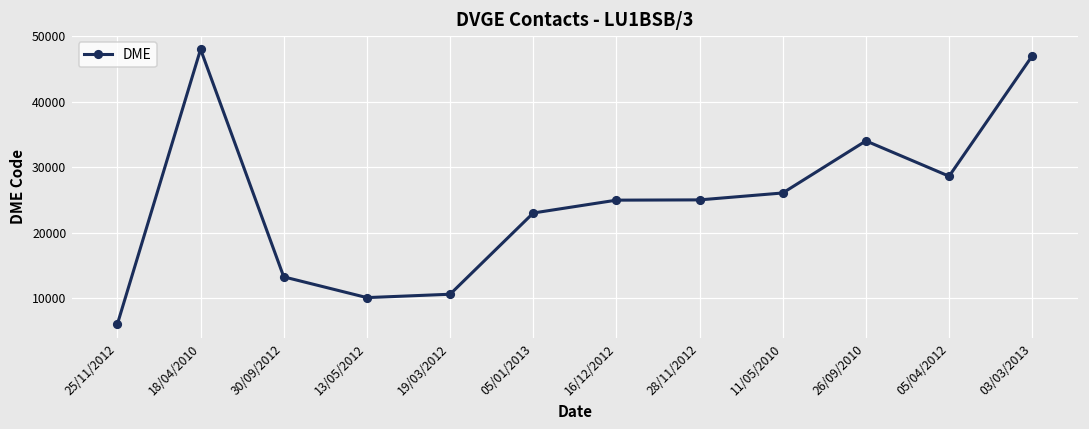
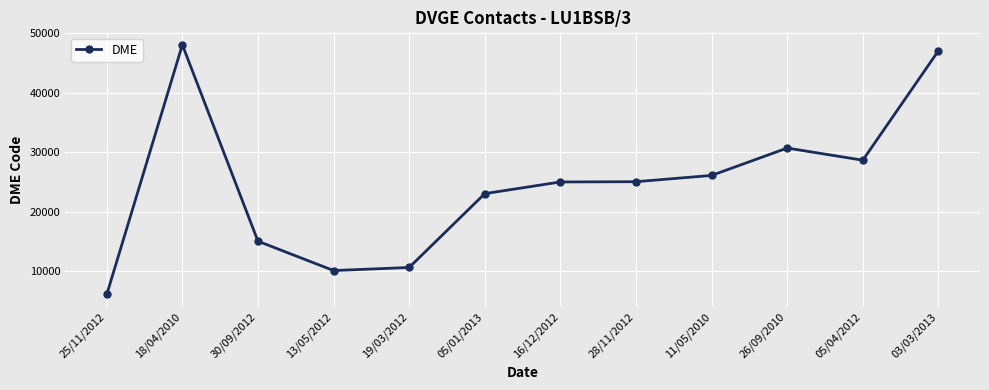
  {
    "25/11/2012": 6000,
    "18/04/2010": 48000,
-   "30/09/2012": 13000,
+   "30/09/2012": 15000,
    "13/05/2012": 10000,
    "19/03/2012": 11000,
    "05/01/2013": 23000,
    "16/12/2012": 25000,
    "28/11/2012": 25000,
    "11/05/2010": 26000,
-   "26/09/2010": 34000,
+   "26/09/2010": 31000,
    "05/04/2012": 29000,
    "03/03/2013": 47000
  }
